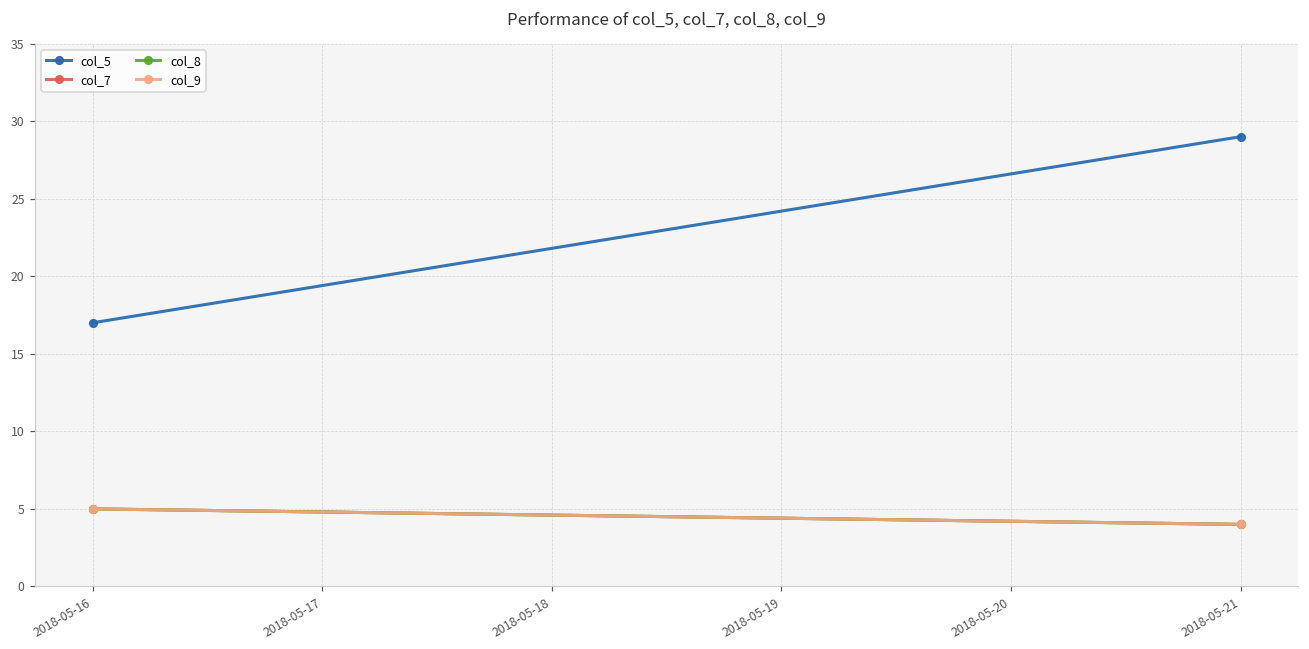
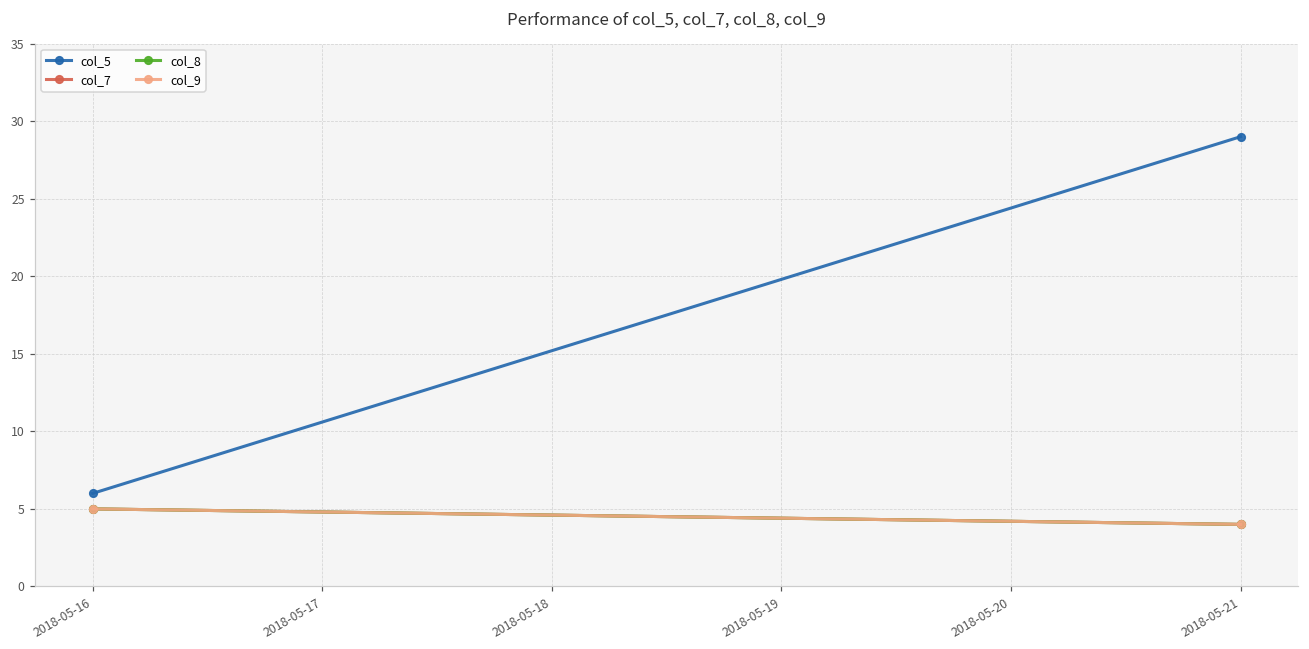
  {
    "col_5": {
-     "2018-05-16": 17,
+     "2018-05-16": 6,
      "2018-05-21": 29
    },
    "col_9": {
      "2018-05-16": 5,
      "2018-05-21": 4
    }
  }
